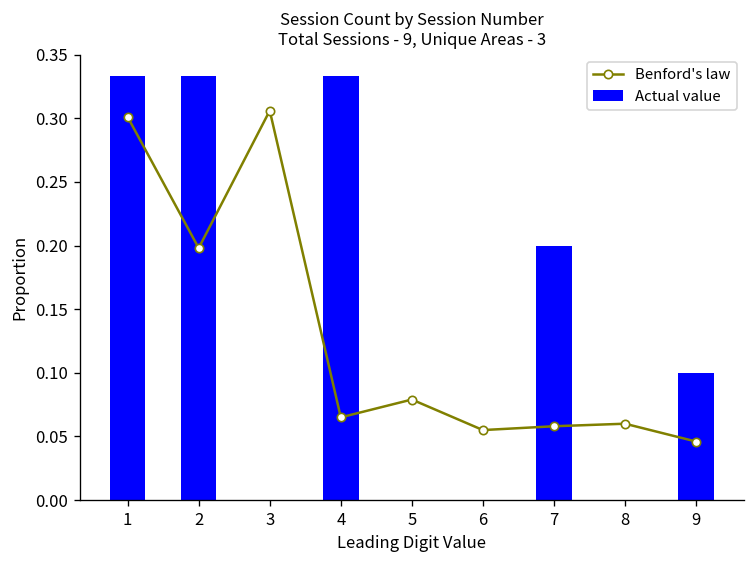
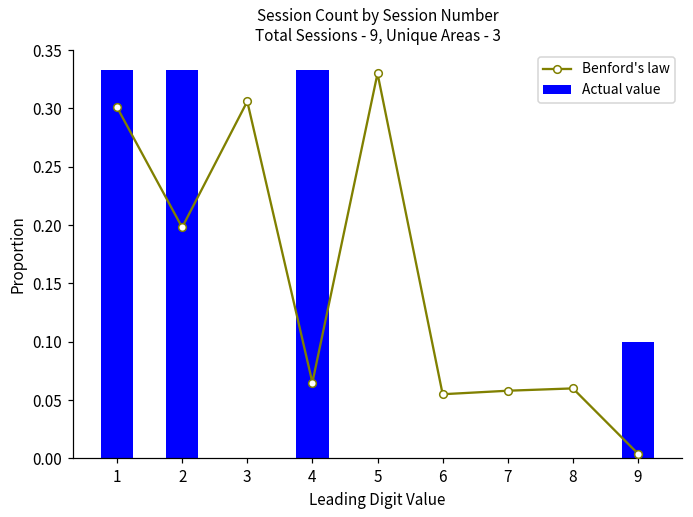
  {
    "Benford's law": {
      "1": 0.301,
      "2": 0.198,
      "3": 0.306,
      "4": 0.065,
-     "5": 0.079,
+     "5": 0.330,
      "6": 0.055,
      "7": 0.058,
      "8": 0.060,
-     "9": 0.046
+     "9": 0.004
    },
    "Actual value": {
      "1": 0.333,
      "2": 0.333,
      "3": 0.0,
      "4": 0.333,
      "5": 0.0,
      "6": 0.0,
-     "7": 0.2,
+     "7": 0.0,
      "8": 0.0,
      "9": 0.1
    }
  }
